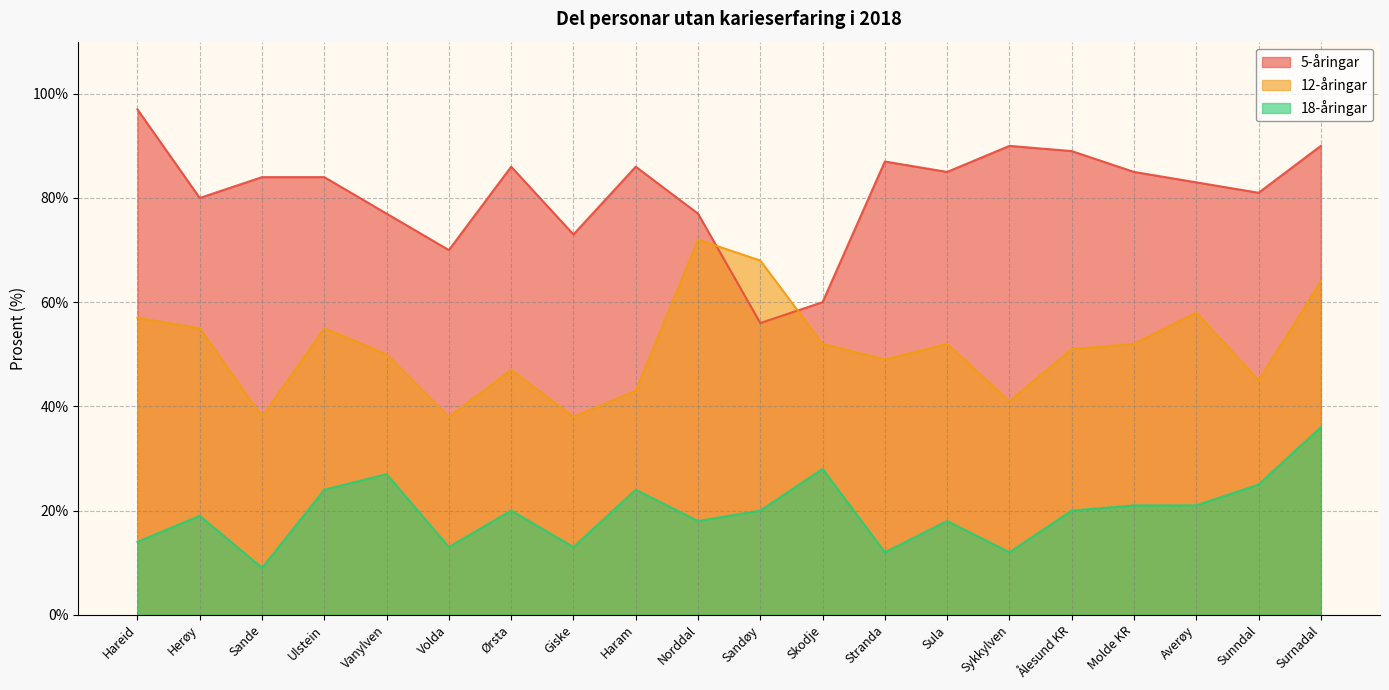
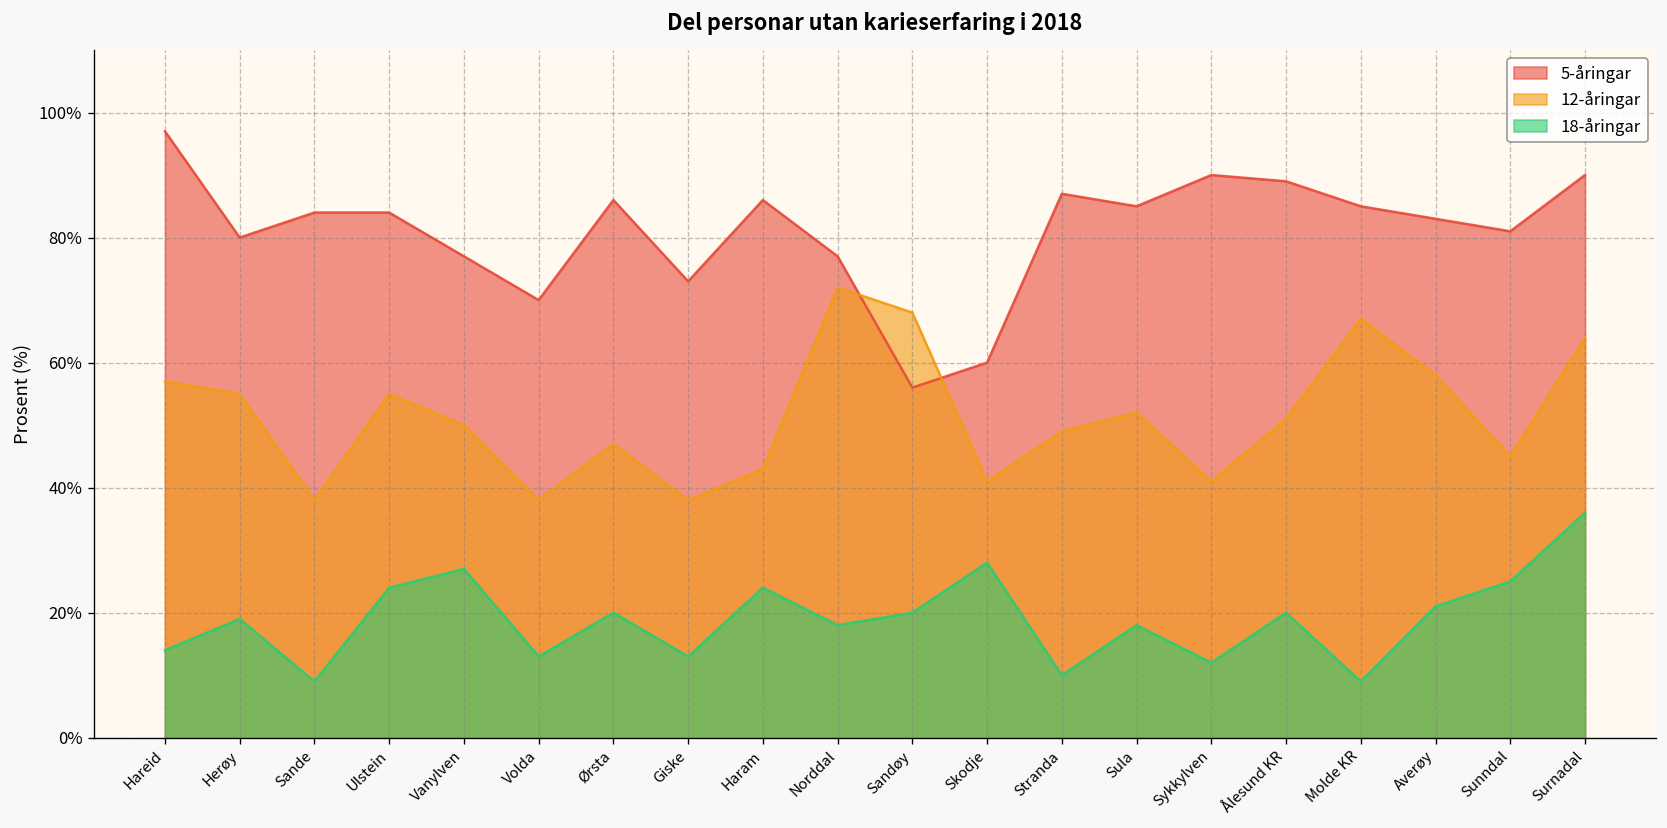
  {
    "5-åringar": {
      "Hareid": "97%",
      "Herøy": "80%",
      "Sande": "84%",
      "Ulstein": "84%",
      "Vanylven": "77%",
      "Volda": "70%",
      "Ørsta": "86%",
      "Giske": "73%",
      "Haram": "86%",
      "Norddal": "77%",
      "Sandøy": "56%",
      "Skodje": "60%",
      "Stranda": "87%",
      "Sula": "85%",
      "Sykkylven": "90%",
      "Ålesund KR": "89%",
      "Molde KR": "85%",
      "Averøy": "83%",
      "Sunndal": "81%",
      "Surnadal": "90%"
    },
    "12-åringar": {
      "Hareid": "57%",
      "Herøy": "55%",
      "Sande": "38%",
      "Ulstein": "55%",
      "Vanylven": "50%",
      "Volda": "38%",
      "Ørsta": "47%",
      "Giske": "38%",
      "Haram": "43%",
      "Norddal": "72%",
      "Sandøy": "68%",
-     "Skodje": "52%",
+     "Skodje": "41%",
      "Stranda": "49%",
      "Sula": "52%",
      "Sykkylven": "41%",
      "Ålesund KR": "51%",
-     "Molde KR": "52%",
+     "Molde KR": "67%",
      "Averøy": "58%",
      "Sunndal": "45%",
      "Surnadal": "64%"
    },
    "18-åringar": {
      "Hareid": "14%",
      "Herøy": "19%",
      "Sande": "9%",
      "Ulstein": "24%",
      "Vanylven": "27%",
      "Volda": "13%",
      "Ørsta": "20%",
      "Giske": "13%",
      "Haram": "24%",
      "Norddal": "18%",
      "Sandøy": "20%",
      "Skodje": "28%",
-     "Stranda": "12%",
+     "Stranda": "10%",
      "Sula": "18%",
      "Sykkylven": "12%",
      "Ålesund KR": "20%",
-     "Molde KR": "21%",
+     "Molde KR": "9%",
      "Averøy": "21%",
      "Sunndal": "25%",
      "Surnadal": "36%"
    }
  }
